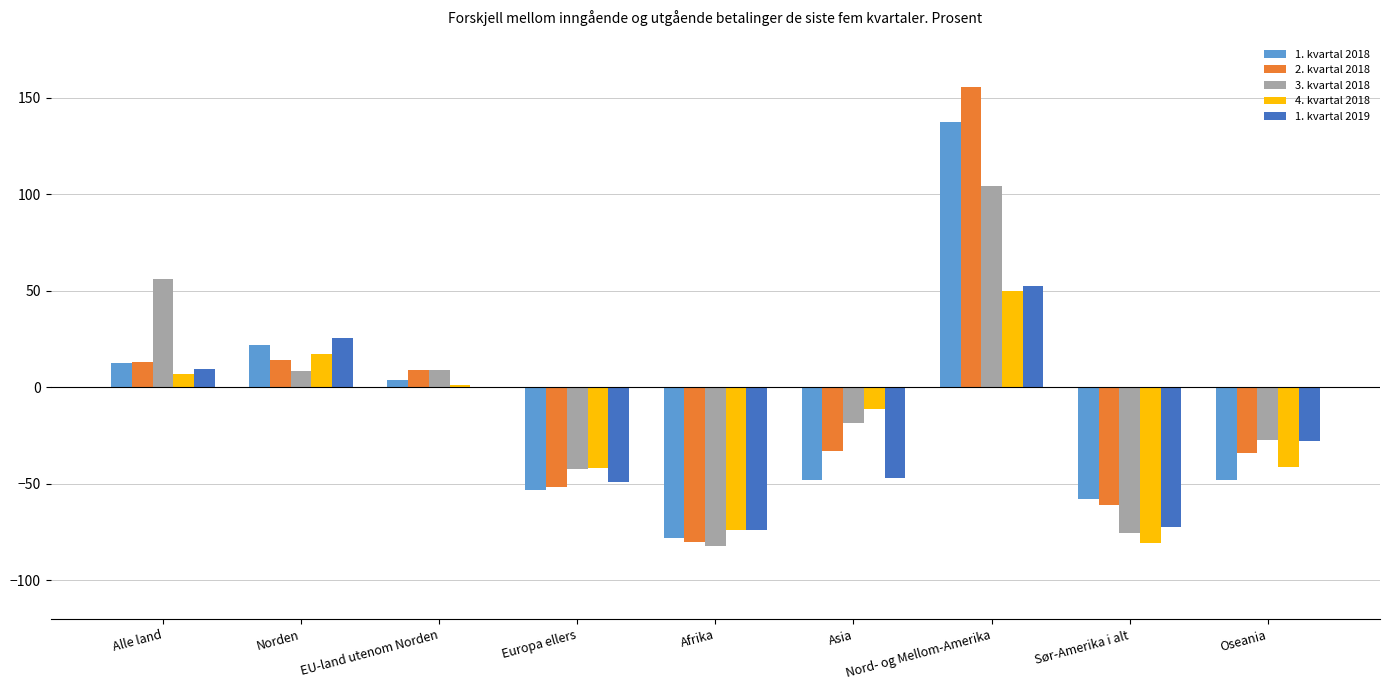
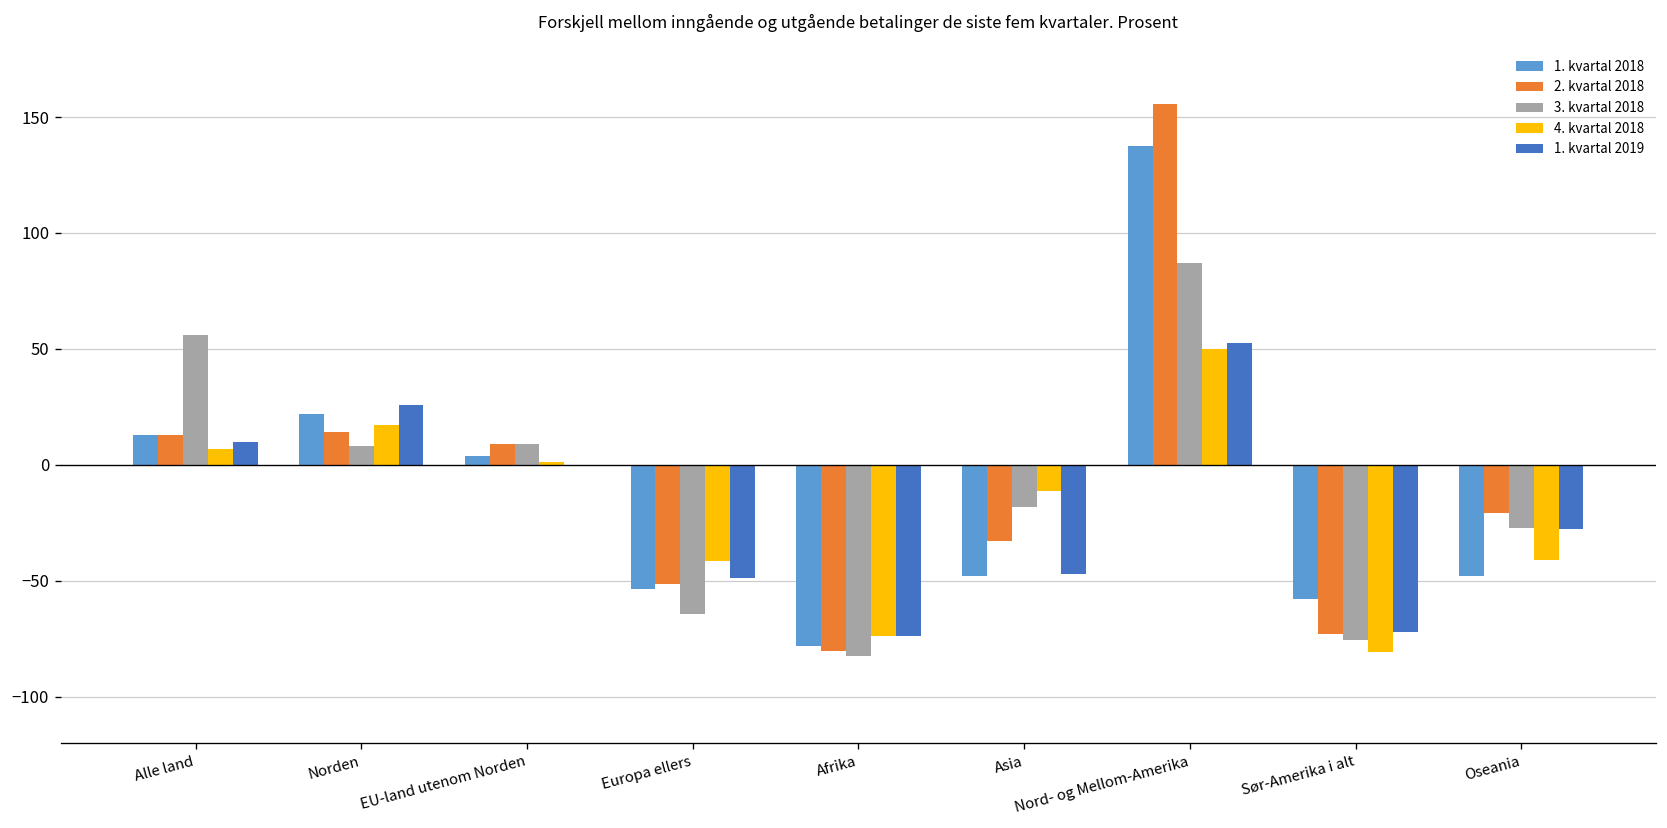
  {
    "2. kvartal 2018": {
      "Alle land": 13,
      "Norden": 14,
      "EU-land utenom Norden": 9,
      "Europa ellers": -52,
      "Afrika": -80,
      "Asia": -33,
      "Nord- og Mellom-Amerika": 156,
-     "Sør-Amerika i alt": -61,
-     "Oseania": -34
+     "Sør-Amerika i alt": -73,
+     "Oseania": -21
    },
    "3. kvartal 2018": {
      "Alle land": 56,
      "Norden": 8,
      "EU-land utenom Norden": 9,
-     "Europa ellers": -42,
+     "Europa ellers": -65,
      "Afrika": -82,
      "Asia": -18,
-     "Nord- og Mellom-Amerika": 104,
+     "Nord- og Mellom-Amerika": 87,
      "Sør-Amerika i alt": -76,
      "Oseania": -27
    },
    "4. kvartal 2018": {
      "Alle land": 7,
      "Norden": 17,
      "Europa ellers": -42,
      "Afrika": -74,
      "Asia": -11,
      "Nord- og Mellom-Amerika": 50,
      "Sør-Amerika i alt": -81,
      "Oseania": -41
    }
  }
